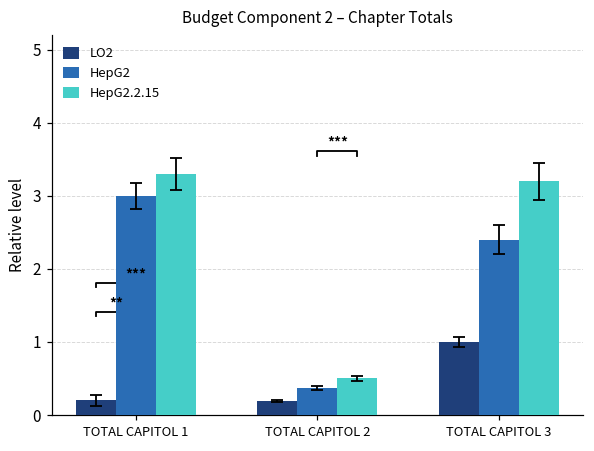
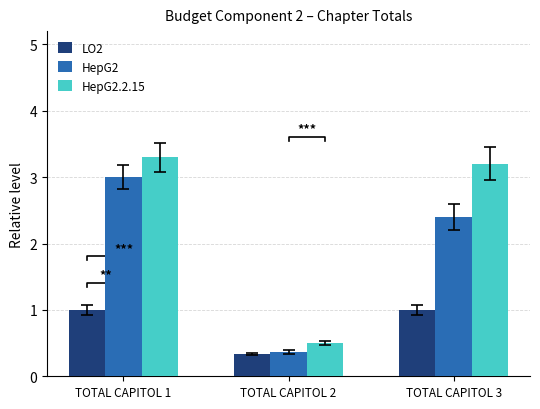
  {
    "LO2": {
-     "TOTAL CAPITOL 1": 0.2,
-     "TOTAL CAPITOL 2": 0.2,
+     "TOTAL CAPITOL 1": 1.0,
+     "TOTAL CAPITOL 2": 0.3,
      "TOTAL CAPITOL 3": 1.0
    },
    "HepG2.2.15": {
      "TOTAL CAPITOL 1": 3.3,
      "TOTAL CAPITOL 2": 0.5,
      "TOTAL CAPITOL 3": 3.2
    }
  }
